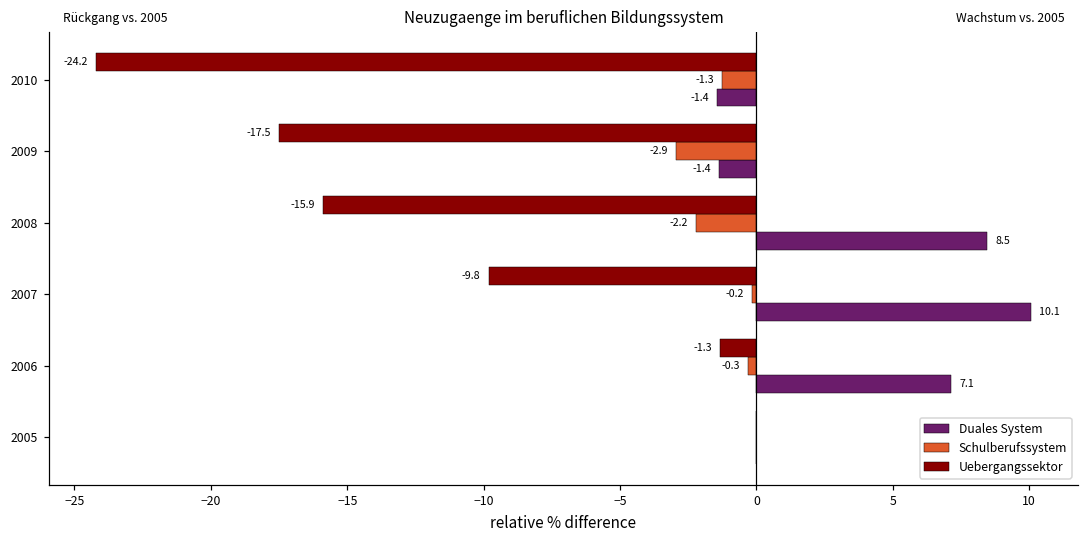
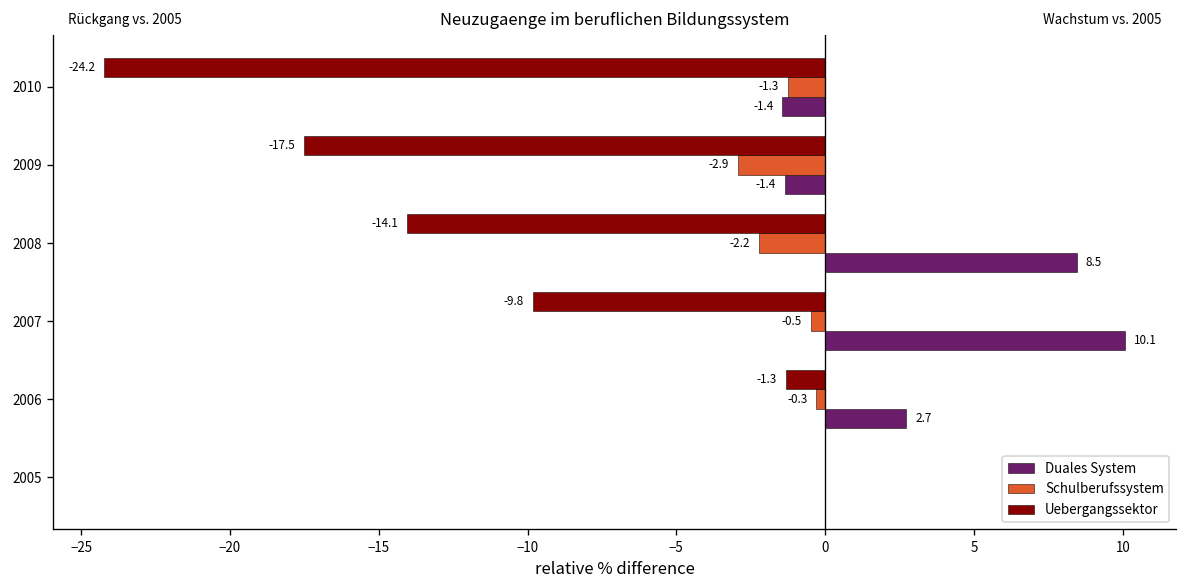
  {
    "Duales System": {
      "2010": -1.4,
      "2009": -1.4,
      "2008": 8.5,
      "2007": 10.1,
-     "2006": 7.1
+     "2006": 2.7
    },
    "Schulberufssystem": {
      "2010": -1.3,
      "2009": -2.9,
      "2008": -2.2,
-     "2007": -0.2,
+     "2007": -0.5,
      "2006": -0.3
    },
    "Uebergangssektor": {
      "2010": -24.2,
      "2009": -17.5,
-     "2008": -15.9,
+     "2008": -14.1,
      "2007": -9.8,
      "2006": -1.3
    }
  }
